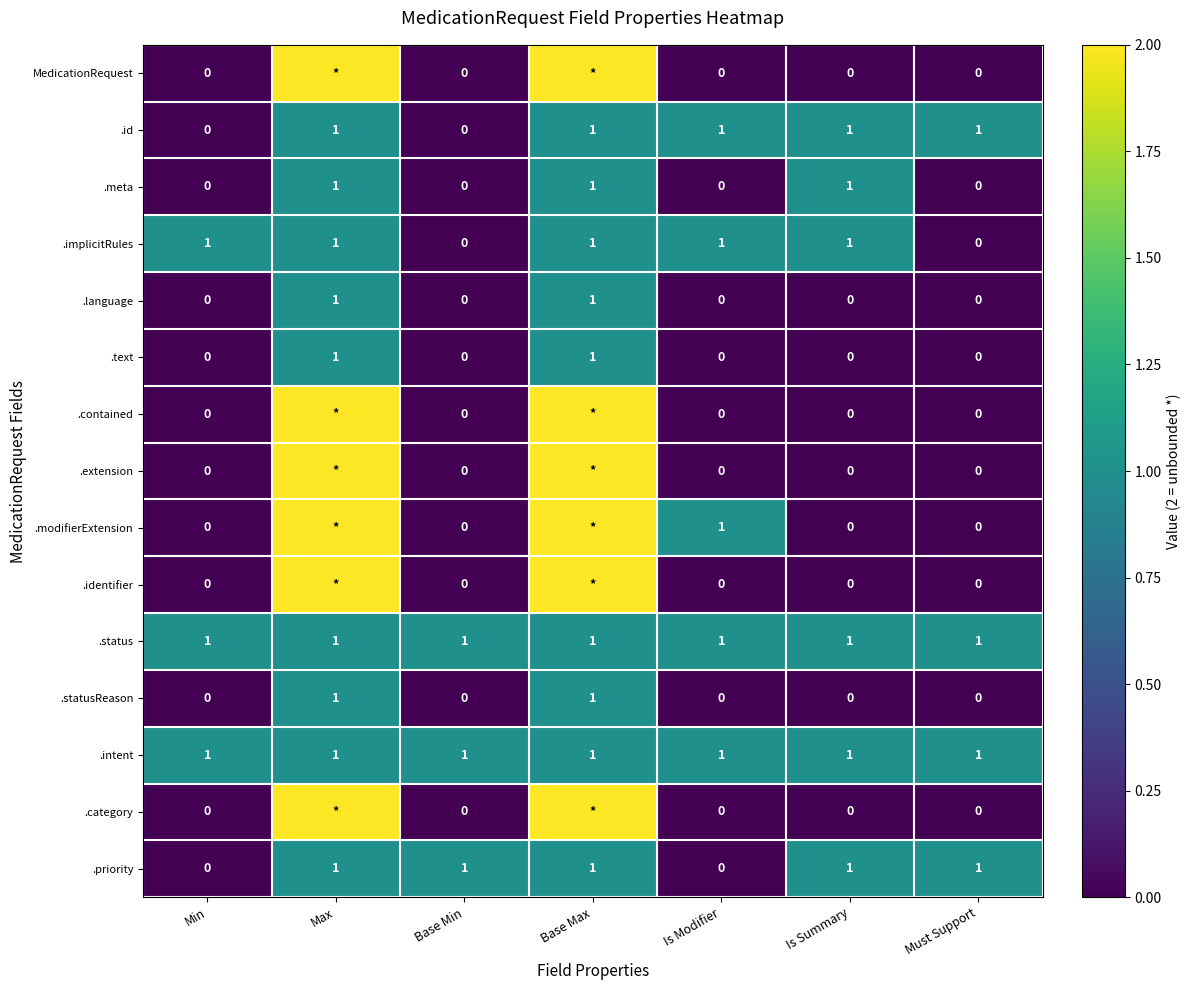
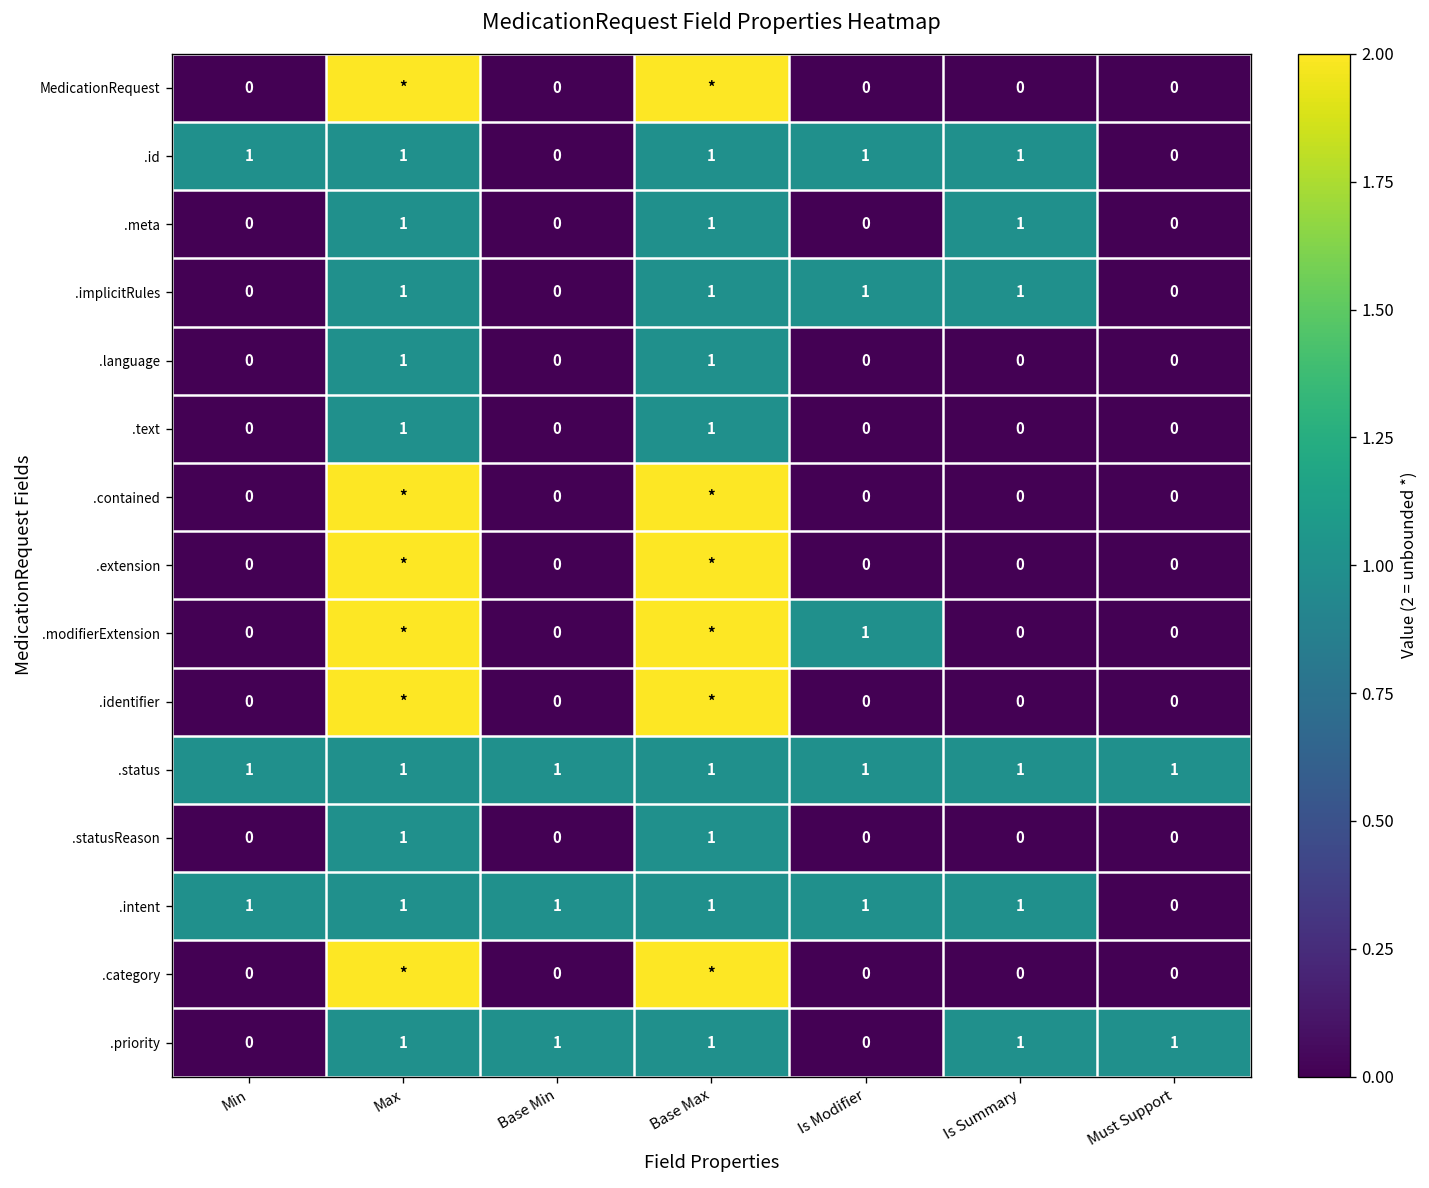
  {
    "MedicationRequest": {
      "Min": 0,
      "Base Min": 0,
      "Is Modifier": 0,
      "Is Summary": 0,
      "Must Support": 0
    },
    ".id": {
-     "Min": 0,
+     "Min": 1,
      "Max": 1,
      "Base Min": 0,
      "Base Max": 1,
      "Is Modifier": 1,
      "Is Summary": 1,
-     "Must Support": 1
+     "Must Support": 0
    },
    ".meta": {
      "Min": 0,
      "Max": 1,
      "Base Min": 0,
      "Base Max": 1,
      "Is Modifier": 0,
      "Is Summary": 1,
      "Must Support": 0
    },
    ".implicitRules": {
-     "Min": 1,
+     "Min": 0,
      "Max": 1,
      "Base Min": 0,
      "Base Max": 1,
      "Is Modifier": 1,
      "Is Summary": 1,
      "Must Support": 0
    },
    ".language": {
      "Min": 0,
      "Max": 1,
      "Base Min": 0,
      "Base Max": 1,
      "Is Modifier": 0,
      "Is Summary": 0,
      "Must Support": 0
    },
    ".text": {
      "Min": 0,
      "Max": 1,
      "Base Min": 0,
      "Base Max": 1,
      "Is Modifier": 0,
      "Is Summary": 0,
      "Must Support": 0
    },
    ".contained": {
      "Min": 0,
      "Base Min": 0,
      "Is Modifier": 0,
      "Is Summary": 0,
      "Must Support": 0
    },
    ".extension": {
      "Min": 0,
      "Base Min": 0,
      "Is Modifier": 0,
      "Is Summary": 0,
      "Must Support": 0
    },
    ".modifierExtension": {
      "Min": 0,
      "Base Min": 0,
      "Is Modifier": 1,
      "Is Summary": 0,
      "Must Support": 0
    },
    ".identifier": {
      "Min": 0,
      "Base Min": 0,
      "Is Modifier": 0,
      "Is Summary": 0,
      "Must Support": 0
    },
    ".status": {
      "Min": 1,
      "Max": 1,
      "Base Min": 1,
      "Base Max": 1,
      "Is Modifier": 1,
      "Is Summary": 1,
      "Must Support": 1
    },
    ".statusReason": {
      "Min": 0,
      "Max": 1,
      "Base Min": 0,
      "Base Max": 1,
      "Is Modifier": 0,
      "Is Summary": 0,
      "Must Support": 0
    },
    ".intent": {
      "Min": 1,
      "Max": 1,
      "Base Min": 1,
      "Base Max": 1,
      "Is Modifier": 1,
      "Is Summary": 1,
-     "Must Support": 1
+     "Must Support": 0
    },
    ".category": {
      "Min": 0,
      "Base Min": 0,
      "Is Modifier": 0,
      "Is Summary": 0,
      "Must Support": 0
    },
    ".priority": {
      "Min": 0,
      "Max": 1,
      "Base Min": 1,
      "Base Max": 1,
      "Is Modifier": 0,
      "Is Summary": 1,
      "Must Support": 1
    }
  }
